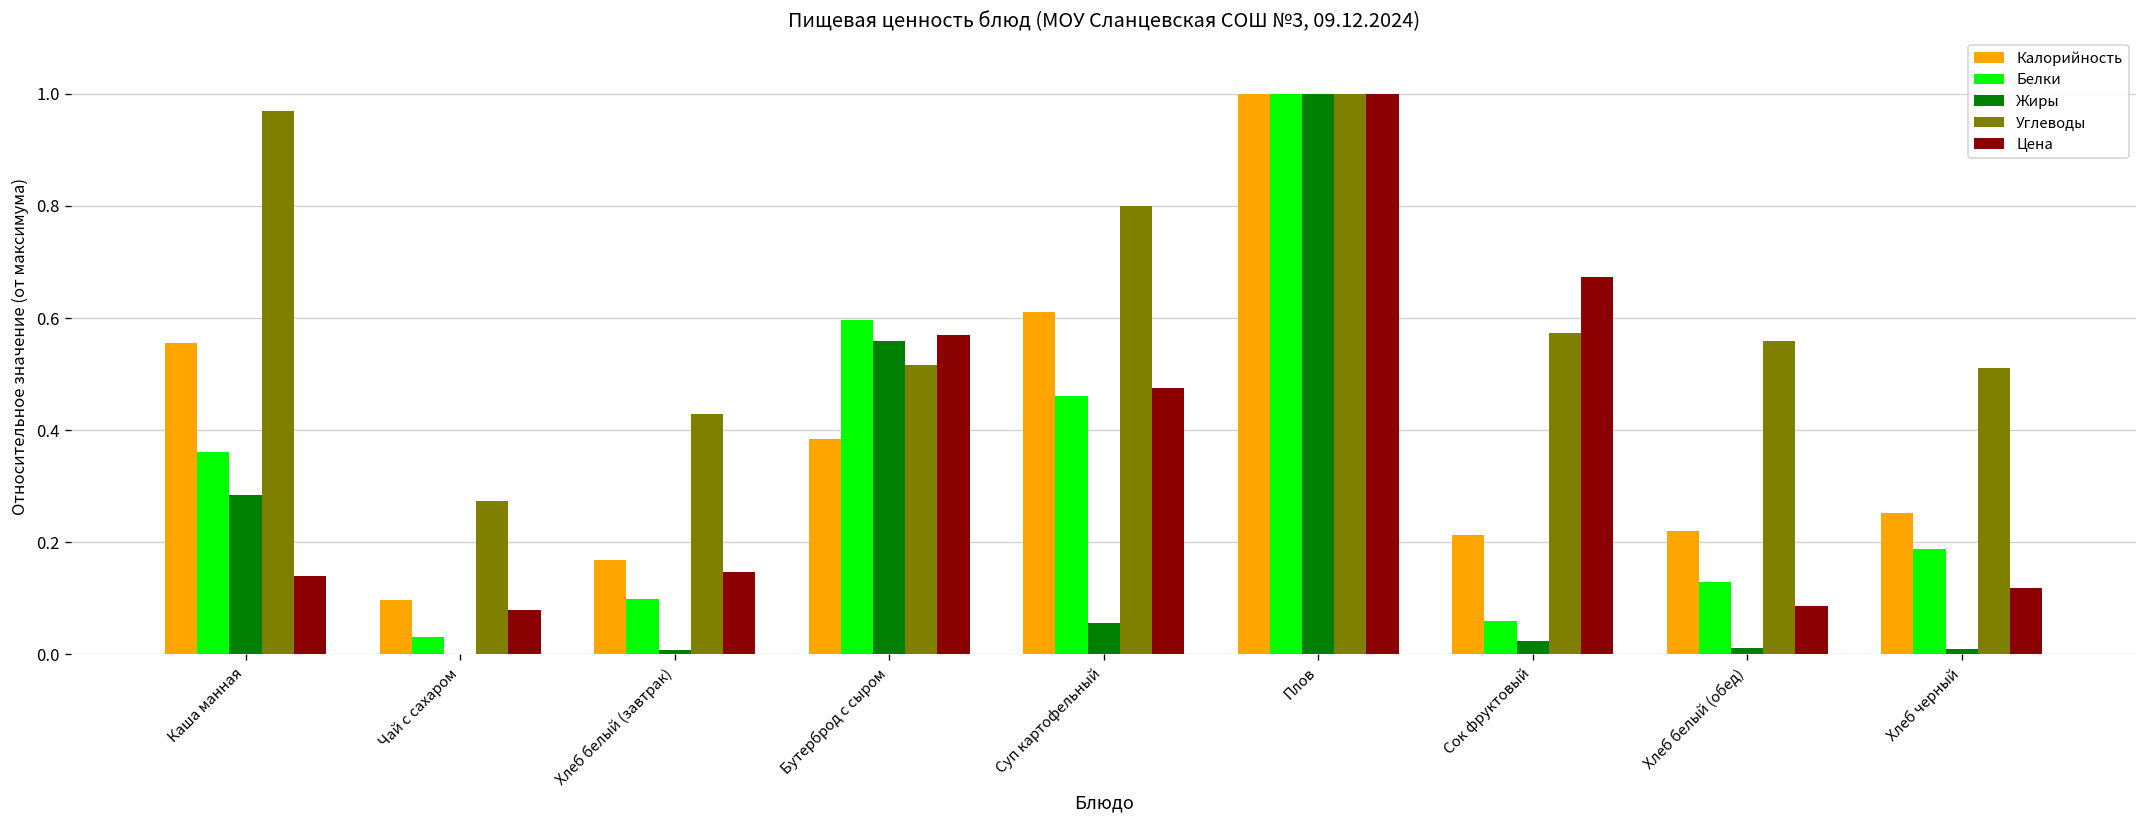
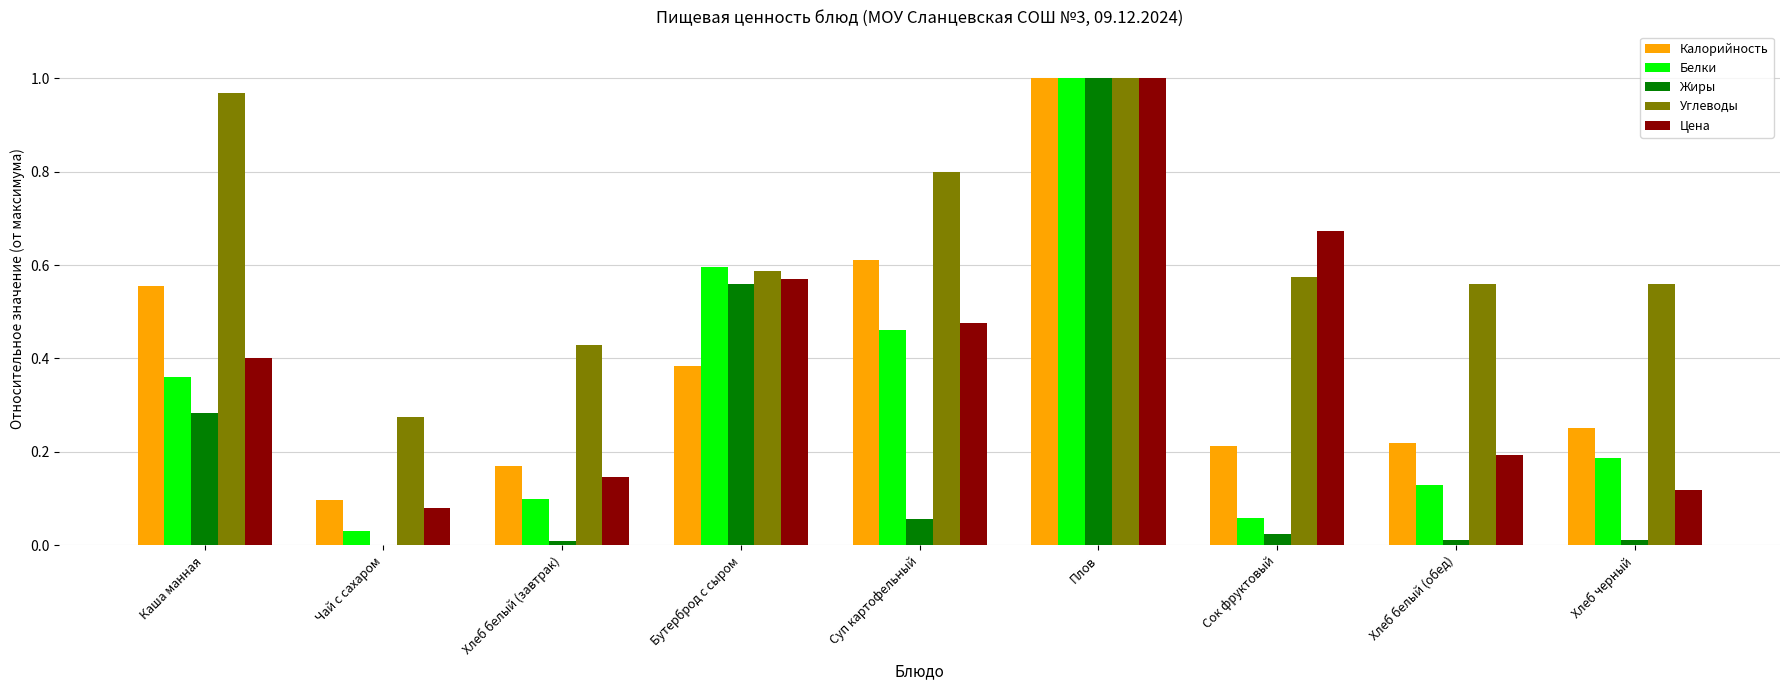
  {
    "Калорийность": {
      "Каша манная": 0.56,
      "Чай с сахаром": 0.10,
      "Хлеб белый (завтрак)": 0.17,
      "Бутерброд с сыром": 0.38,
      "Суп картофельный": 0.61,
      "Плов": 1.00,
      "Сок фруктовый": 0.21,
      "Хлеб белый (обед)": 0.22,
      "Хлеб черный": 0.25
    },
    "Белки": {
      "Каша манная": 0.36,
      "Чай с сахаром": 0.03,
      "Хлеб белый (завтрак)": 0.10,
      "Бутерброд с сыром": 0.60,
      "Суп картофельный": 0.46,
      "Плов": 1.00,
      "Сок фруктовый": 0.06,
      "Хлеб белый (обед)": 0.13,
      "Хлеб черный": 0.19
    },
    "Жиры": {
      "Каша манная": 0.28,
      "Чай с сахаром": 0.00,
      "Хлеб белый (завтрак)": 0.01,
      "Бутерброд с сыром": 0.56,
      "Суп картофельный": 0.06,
      "Плов": 1.00,
      "Сок фруктовый": 0.02,
      "Хлеб белый (обед)": 0.01,
      "Хлеб черный": 0.01
    },
    "Углеводы": {
      "Каша манная": 0.97,
      "Чай с сахаром": 0.27,
      "Хлеб белый (завтрак)": 0.43,
-     "Бутерброд с сыром": 0.52,
+     "Бутерброд с сыром": 0.59,
      "Суп картофельный": 0.80,
      "Плов": 1.00,
      "Сок фруктовый": 0.57,
      "Хлеб белый (обед)": 0.56,
-     "Хлеб черный": 0.51
+     "Хлеб черный": 0.56
    },
    "Цена": {
-     "Каша манная": 0.14,
+     "Каша манная": 0.40,
      "Чай с сахаром": 0.08,
      "Хлеб белый (завтрак)": 0.15,
      "Бутерброд с сыром": 0.57,
      "Суп картофельный": 0.48,
      "Плов": 1.00,
      "Сок фруктовый": 0.67,
-     "Хлеб белый (обед)": 0.09,
+     "Хлеб белый (обед)": 0.19,
      "Хлеб черный": 0.12
    }
  }
